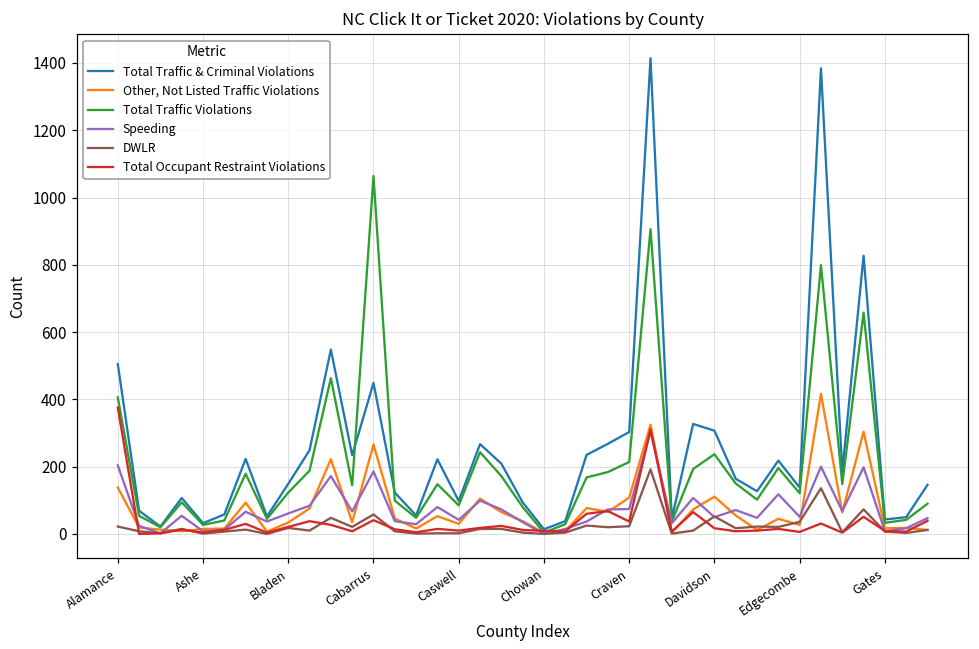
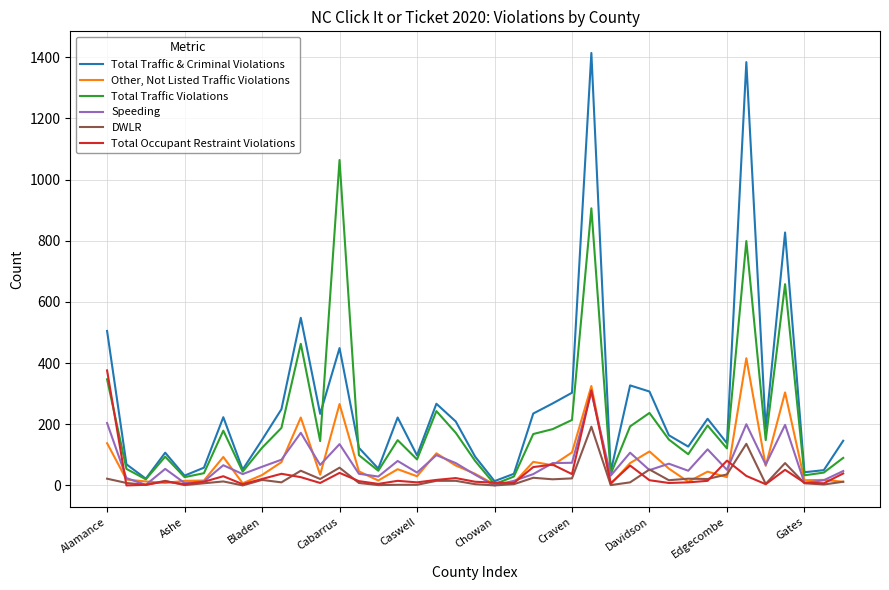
  {
    "Total Traffic & Criminal Violations": {
      "Alamance": 510,
      "Bladen": 150,
      "Cabarrus": 450,
      "Caswell": 100,
      "Craven": 300,
      "Davidson": 310,
      "Edgecombe": 140,
      "Gates": 40
    },
    "Other, Not Listed Traffic Violations": {
      "Alamance": 140,
      "Bladen": 30,
      "Cabarrus": 270,
      "Caswell": 30,
      "Craven": 110,
      "Davidson": 110,
      "Edgecombe": 30
    },
    "Total Traffic Violations": {
-     "Alamance": 410,
+     "Alamance": 350,
      "Bladen": 120,
      "Cabarrus": 1060,
      "Caswell": 90,
      "Craven": 210,
      "Davidson": 240,
      "Edgecombe": 120,
      "Gates": 30
    },
    "Speeding": {
      "Alamance": 200,
      "Bladen": 60,
-     "Cabarrus": 190,
+     "Cabarrus": 140,
      "Caswell": 40,
      "Craven": 70,
      "Edgecombe": 50
    },
    "DWLR": {
      "Alamance": 20,
      "Cabarrus": 60,
      "Craven": 20,
      "Edgecombe": 40
    },
    "Total Occupant Restraint Violations": {
      "Alamance": 380,
      "Cabarrus": 40,
      "Craven": 40,
      "Davidson": 20,
-     "Edgecombe": 10
+     "Edgecombe": 80
    }
  }
